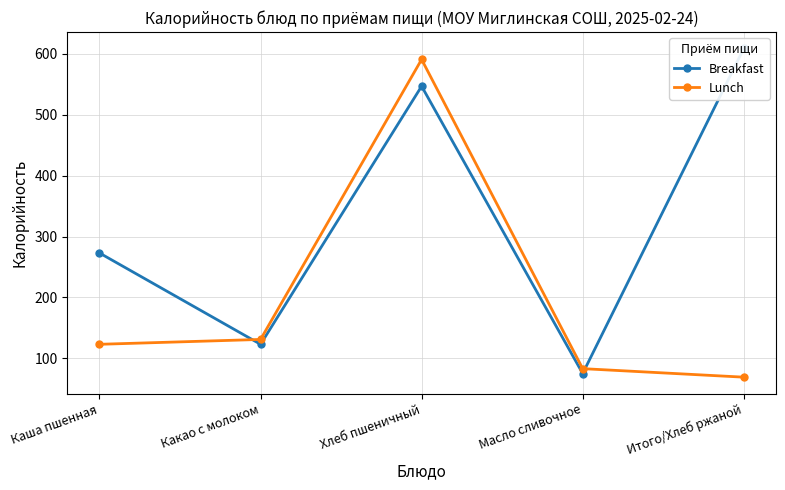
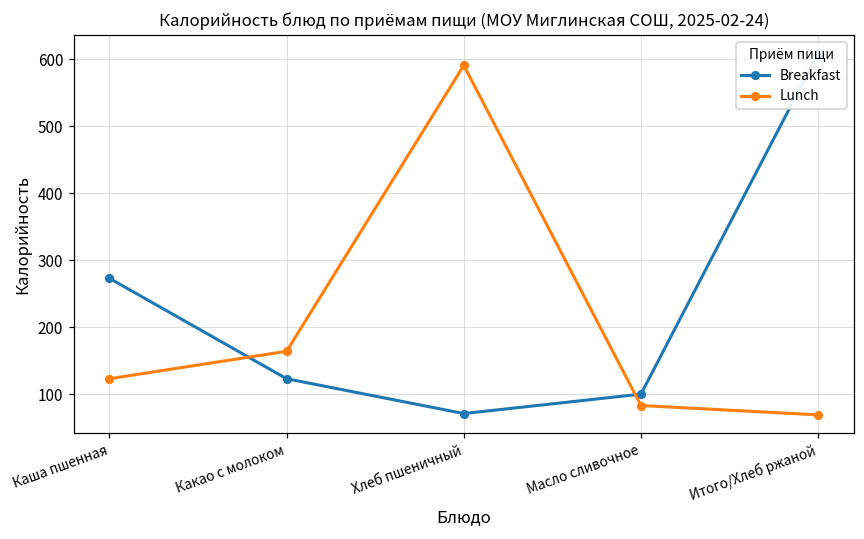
  {
    "Breakfast": {
      "Каша пшенная": 270,
      "Какао с молоком": 120,
-     "Хлеб пшеничный": 550,
-     "Масло сливочное": 80
+     "Хлеб пшеничный": 70,
+     "Масло сливочное": 100
    },
    "Lunch": {
      "Каша пшенная": 120,
-     "Какао с молоком": 130,
+     "Какао с молоком": 160,
      "Хлеб пшеничный": 590,
      "Масло сливочное": 80,
      "Итого/Хлеб ржаной": 70
    }
  }
